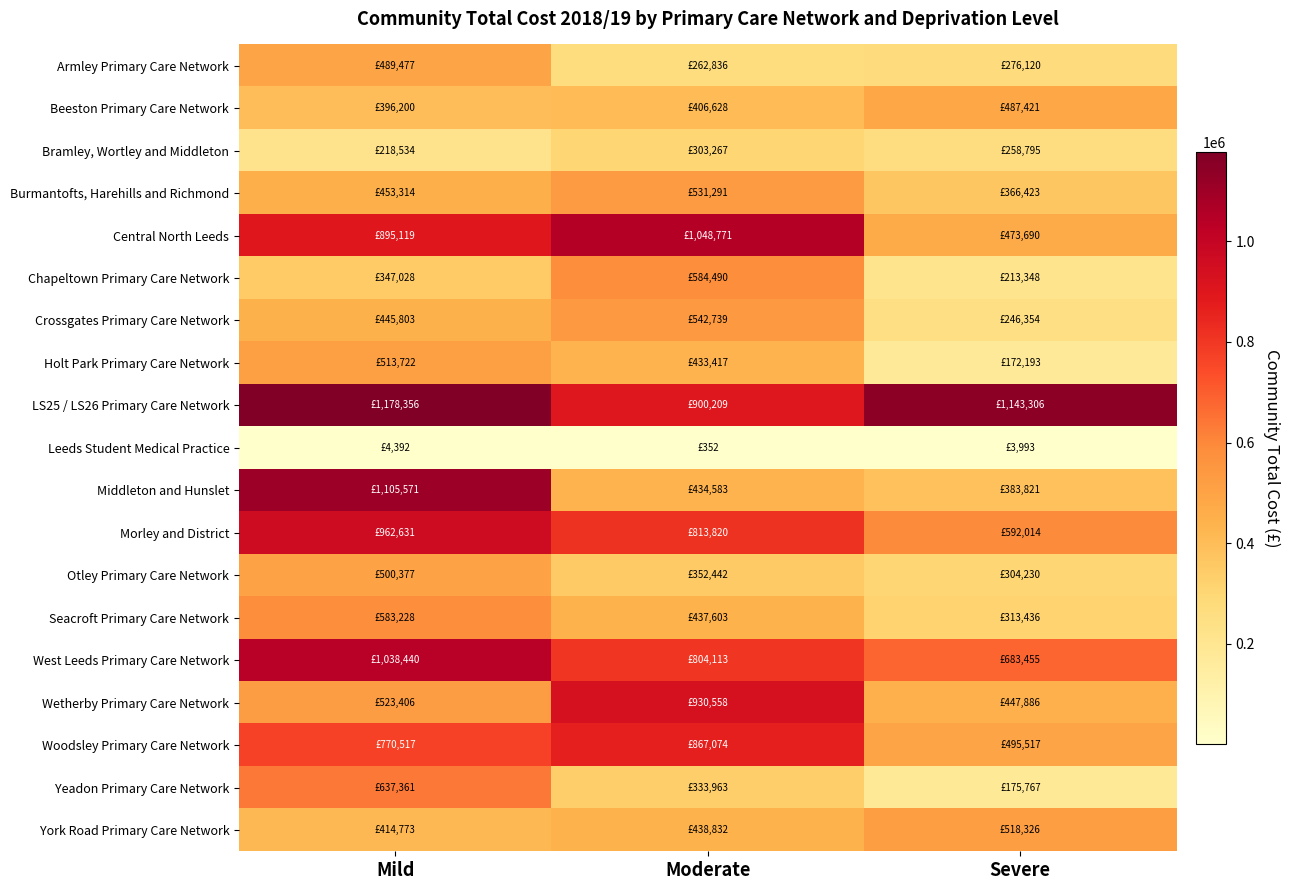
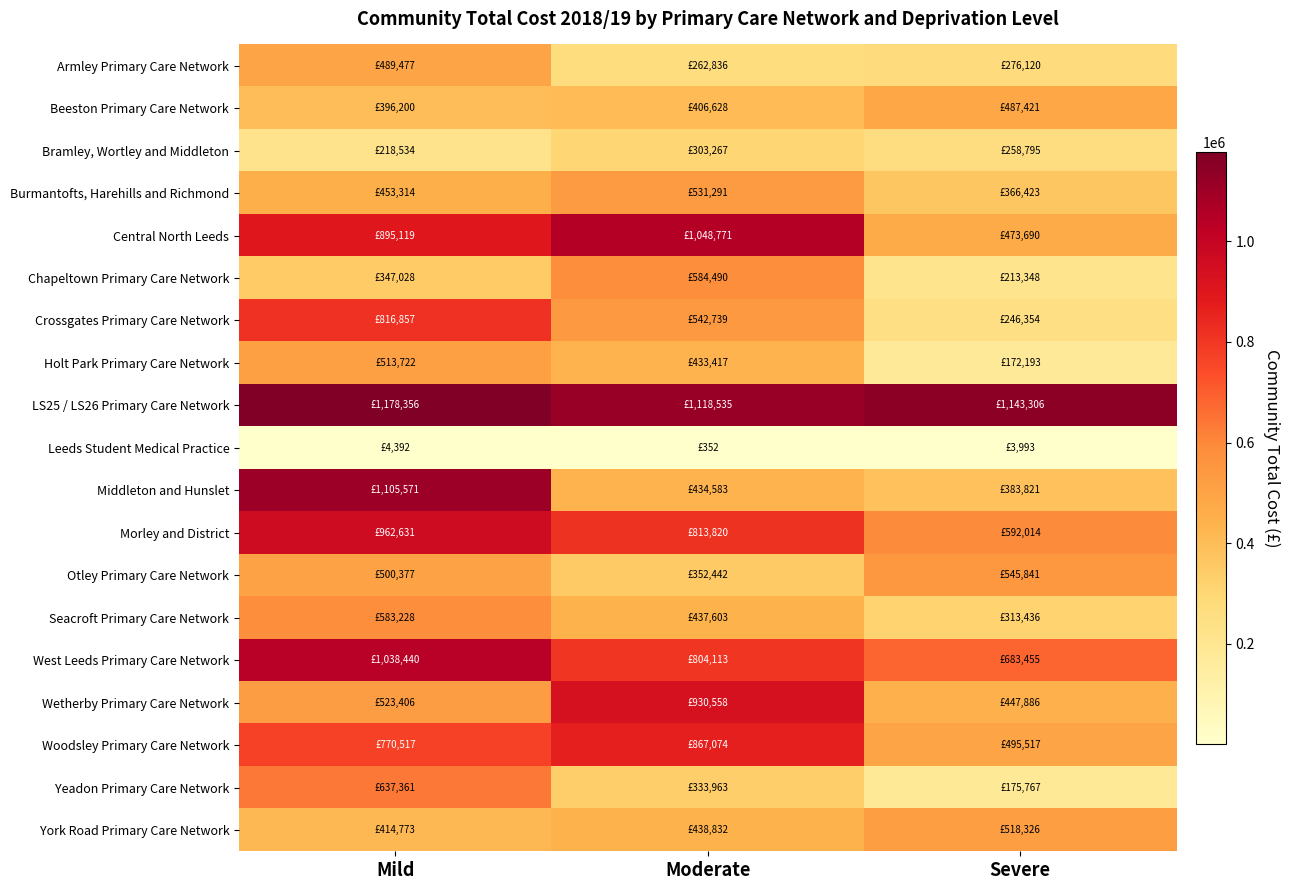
  {
    "Armley Primary Care Network": {
      "Mild": "£489,477",
      "Moderate": "£262,836",
      "Severe": "£276,120"
    },
    "Beeston Primary Care Network": {
      "Mild": "£396,200",
      "Moderate": "£406,628",
      "Severe": "£487,421"
    },
    "Bramley, Wortley and Middleton": {
      "Mild": "£218,534",
      "Moderate": "£303,267",
      "Severe": "£258,795"
    },
    "Burmantofts, Harehills and Richmond": {
      "Mild": "£453,314",
      "Moderate": "£531,291",
      "Severe": "£366,423"
    },
    "Central North Leeds": {
      "Mild": "£895,119",
      "Moderate": "£1,048,771",
      "Severe": "£473,690"
    },
    "Chapeltown Primary Care Network": {
      "Mild": "£347,028",
      "Moderate": "£584,490",
      "Severe": "£213,348"
    },
    "Crossgates Primary Care Network": {
-     "Mild": "£445,803",
+     "Mild": "£816,857",
      "Moderate": "£542,739",
      "Severe": "£246,354"
    },
    "Holt Park Primary Care Network": {
      "Mild": "£513,722",
      "Moderate": "£433,417",
      "Severe": "£172,193"
    },
    "LS25 / LS26 Primary Care Network": {
      "Mild": "£1,178,356",
-     "Moderate": "£900,209",
+     "Moderate": "£1,118,535",
      "Severe": "£1,143,306"
    },
    "Leeds Student Medical Practice": {
      "Mild": "£4,392",
      "Moderate": "£352",
      "Severe": "£3,993"
    },
    "Middleton and Hunslet": {
      "Mild": "£1,105,571",
      "Moderate": "£434,583",
      "Severe": "£383,821"
    },
    "Morley and District": {
      "Mild": "£962,631",
      "Moderate": "£813,820",
      "Severe": "£592,014"
    },
    "Otley Primary Care Network": {
      "Mild": "£500,377",
      "Moderate": "£352,442",
-     "Severe": "£304,230"
+     "Severe": "£545,841"
    },
    "Seacroft Primary Care Network": {
      "Mild": "£583,228",
      "Moderate": "£437,603",
      "Severe": "£313,436"
    },
    "West Leeds Primary Care Network": {
      "Mild": "£1,038,440",
      "Moderate": "£804,113",
      "Severe": "£683,455"
    },
    "Wetherby Primary Care Network": {
      "Mild": "£523,406",
      "Moderate": "£930,558",
      "Severe": "£447,886"
    },
    "Woodsley Primary Care Network": {
      "Mild": "£770,517",
      "Moderate": "£867,074",
      "Severe": "£495,517"
    },
    "Yeadon Primary Care Network": {
      "Mild": "£637,361",
      "Moderate": "£333,963",
      "Severe": "£175,767"
    },
    "York Road Primary Care Network": {
      "Mild": "£414,773",
      "Moderate": "£438,832",
      "Severe": "£518,326"
    }
  }
